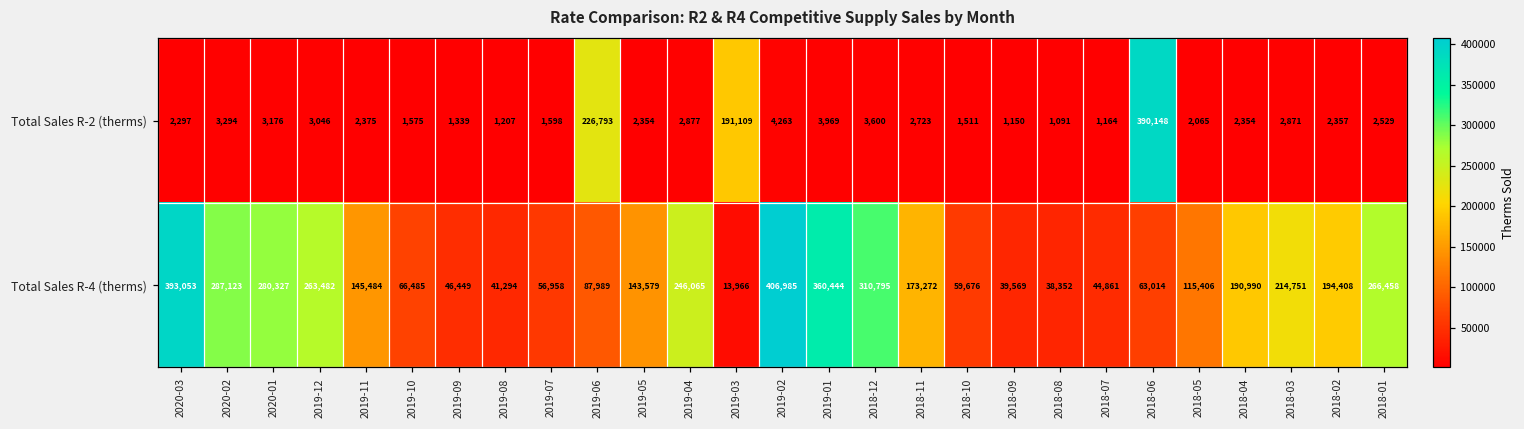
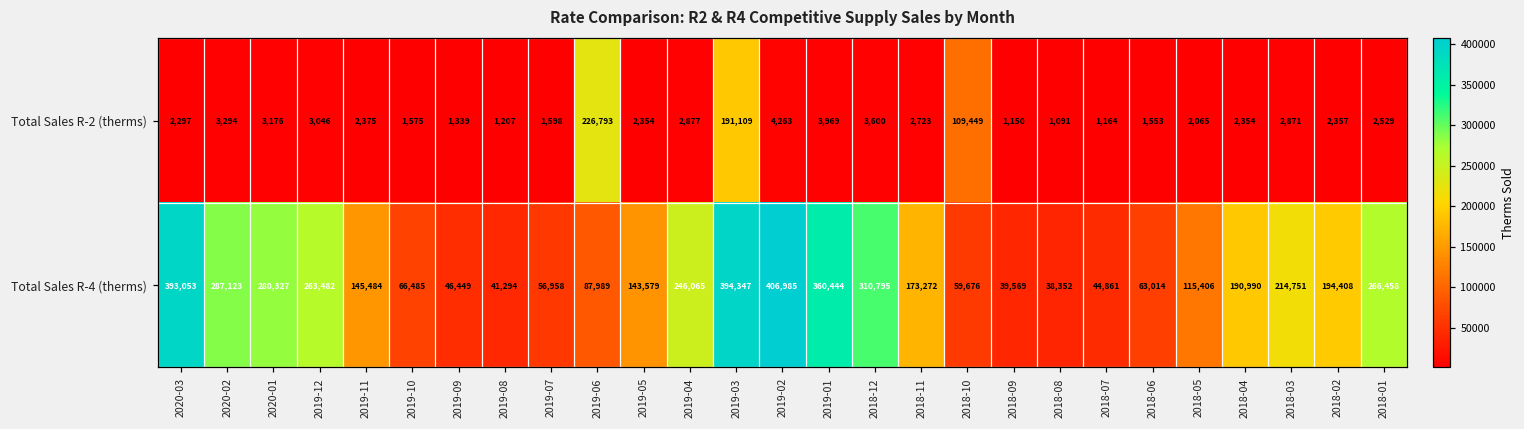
  {
    "Total Sales R-2 (therms)": {
      "2020-03": "2,297",
      "2020-02": "3,294",
      "2020-01": "3,176",
      "2019-12": "3,046",
      "2019-11": "2,375",
      "2019-10": "1,575",
      "2019-09": "1,339",
      "2019-08": "1,207",
      "2019-07": "1,598",
      "2019-06": "226,793",
      "2019-05": "2,354",
      "2019-04": "2,877",
      "2019-03": "191,109",
      "2019-02": "4,263",
      "2019-01": "3,969",
      "2018-12": "3,600",
      "2018-11": "2,723",
-     "2018-10": "1,511",
+     "2018-10": "109,449",
      "2018-09": "1,150",
      "2018-08": "1,091",
      "2018-07": "1,164",
-     "2018-06": "390,148",
+     "2018-06": "1,553",
      "2018-05": "2,065",
      "2018-04": "2,354",
      "2018-03": "2,871",
      "2018-02": "2,357",
      "2018-01": "2,529"
    },
    "Total Sales R-4 (therms)": {
      "2020-03": "393,053",
      "2020-02": "287,123",
      "2020-01": "280,327",
      "2019-12": "263,482",
      "2019-11": "145,484",
      "2019-10": "66,485",
      "2019-09": "46,449",
      "2019-08": "41,294",
      "2019-07": "56,958",
      "2019-06": "87,989",
      "2019-05": "143,579",
      "2019-04": "246,065",
-     "2019-03": "13,966",
+     "2019-03": "394,347",
      "2019-02": "406,985",
      "2019-01": "360,444",
      "2018-12": "310,795",
      "2018-11": "173,272",
      "2018-10": "59,676",
      "2018-09": "39,569",
      "2018-08": "38,352",
      "2018-07": "44,861",
      "2018-06": "63,014",
      "2018-05": "115,406",
      "2018-04": "190,990",
      "2018-03": "214,751",
      "2018-02": "194,408",
      "2018-01": "266,458"
    }
  }
